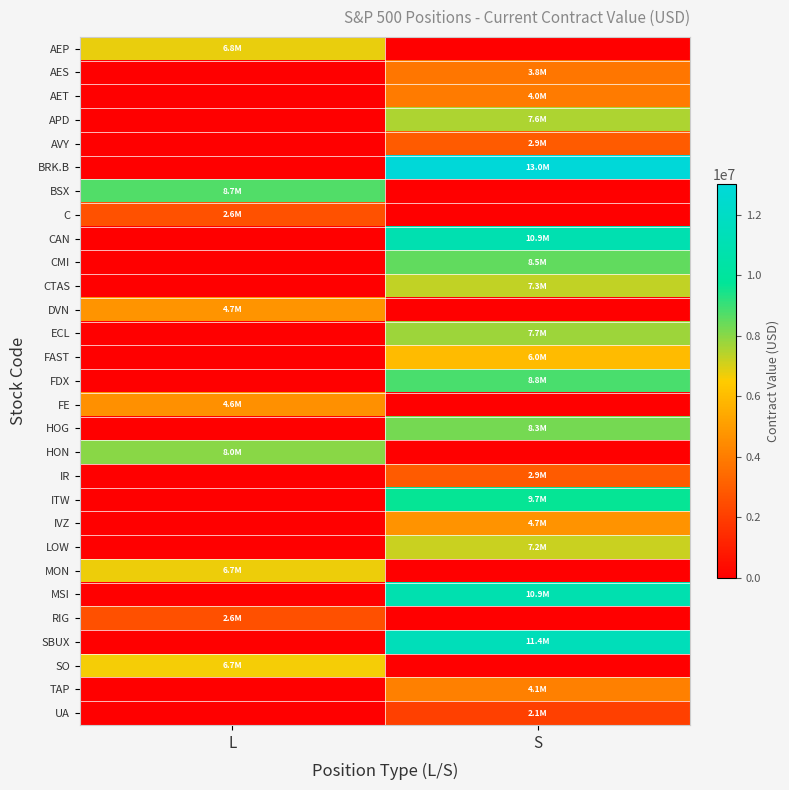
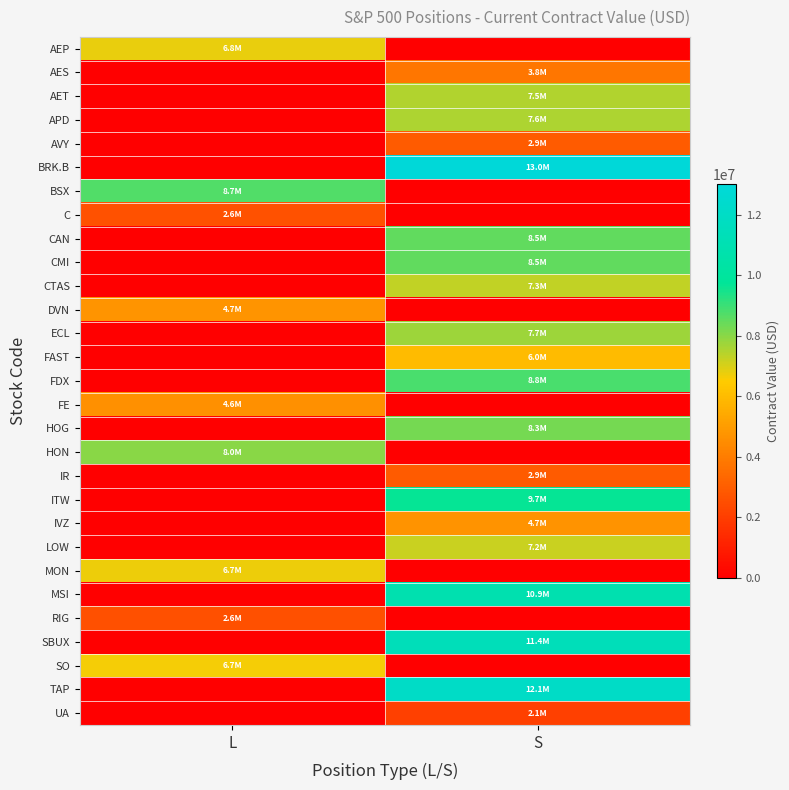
  {
    "AEP": {
      "L": "6.8M"
    },
    "AES": {
      "S": "3.8M"
    },
    "AET": {
-     "S": "4.0M"
+     "S": "7.5M"
    },
    "APD": {
      "S": "7.6M"
    },
    "AVY": {
      "S": "2.9M"
    },
    "BRK.B": {
      "S": "13.0M"
    },
    "BSX": {
      "L": "8.7M"
    },
    "C": {
      "L": "2.6M"
    },
    "CAN": {
-     "S": "10.9M"
+     "S": "8.5M"
    },
    "CMI": {
      "S": "8.5M"
    },
    "CTAS": {
      "S": "7.3M"
    },
    "DVN": {
      "L": "4.7M"
    },
    "ECL": {
      "S": "7.7M"
    },
    "FAST": {
      "S": "6.0M"
    },
    "FDX": {
      "S": "8.8M"
    },
    "FE": {
      "L": "4.6M"
    },
    "HOG": {
      "S": "8.3M"
    },
    "HON": {
      "L": "8.0M"
    },
    "IR": {
      "S": "2.9M"
    },
    "ITW": {
      "S": "9.7M"
    },
    "IVZ": {
      "S": "4.7M"
    },
    "LOW": {
      "S": "7.2M"
    },
    "MON": {
      "L": "6.7M"
    },
    "MSI": {
      "S": "10.9M"
    },
    "RIG": {
      "L": "2.6M"
    },
    "SBUX": {
      "S": "11.4M"
    },
    "SO": {
      "L": "6.7M"
    },
    "TAP": {
-     "S": "4.1M"
+     "S": "12.1M"
    },
    "UA": {
      "S": "2.1M"
    }
  }
